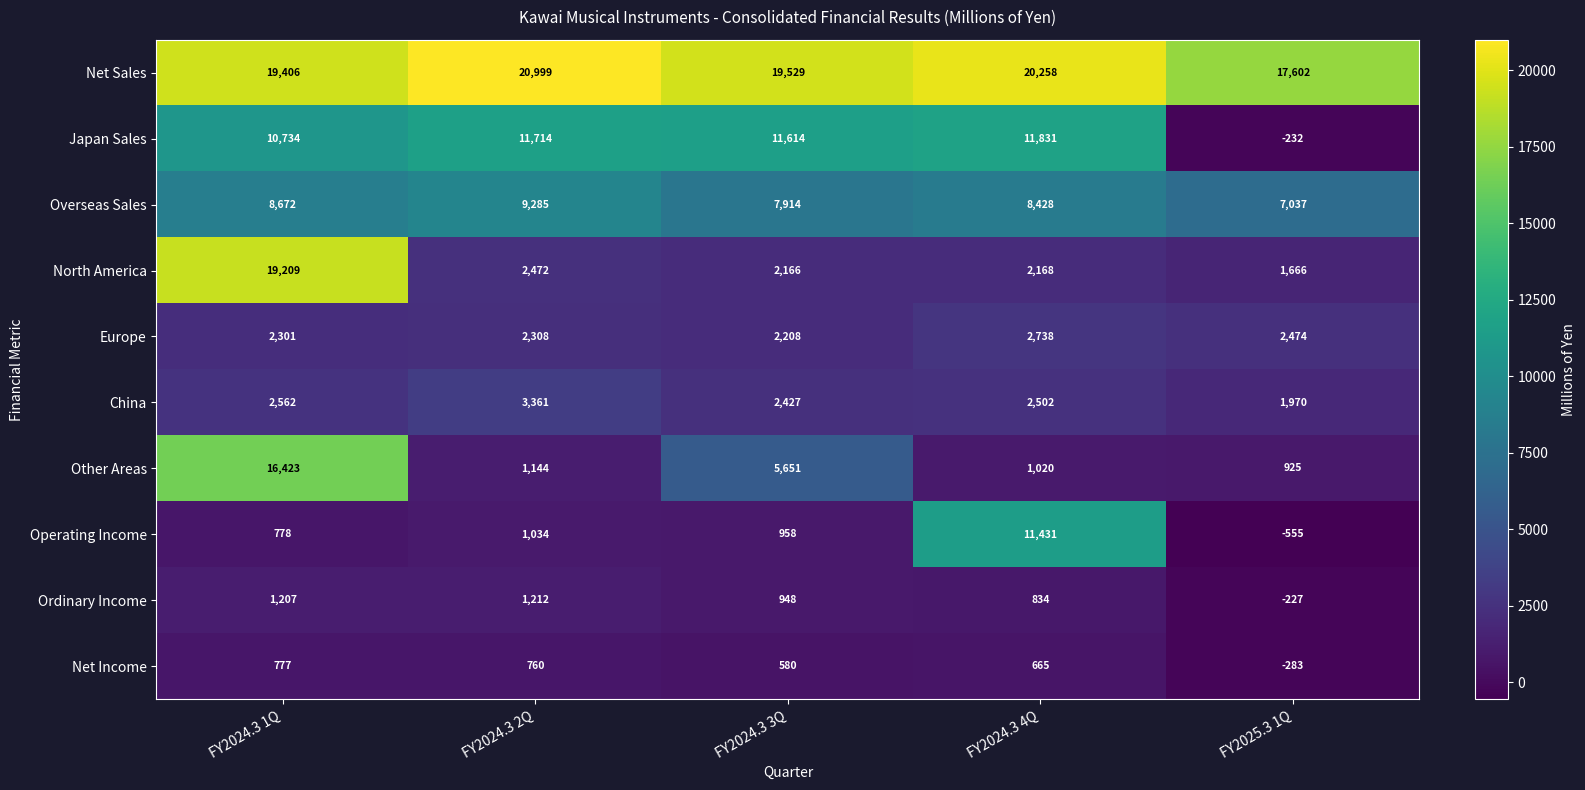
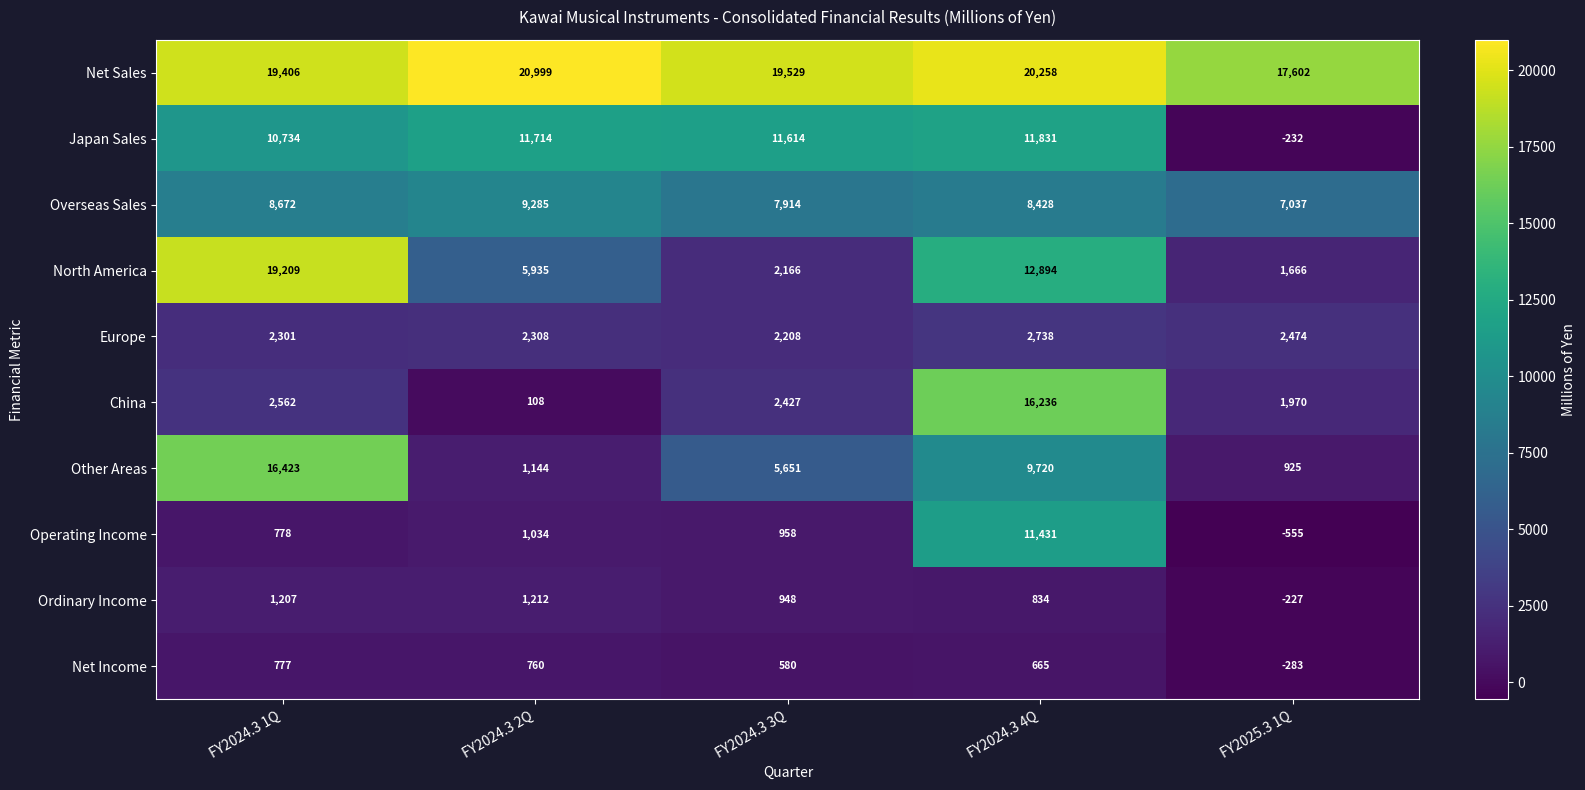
  {
    "Net Sales": {
      "FY2024.3 1Q": "19,406",
      "FY2024.3 2Q": "20,999",
      "FY2024.3 3Q": "19,529",
      "FY2024.3 4Q": "20,258",
      "FY2025.3 1Q": "17,602"
    },
    "Japan Sales": {
      "FY2024.3 1Q": "10,734",
      "FY2024.3 2Q": "11,714",
      "FY2024.3 3Q": "11,614",
      "FY2024.3 4Q": "11,831",
      "FY2025.3 1Q": "-232"
    },
    "Overseas Sales": {
      "FY2024.3 1Q": "8,672",
      "FY2024.3 2Q": "9,285",
      "FY2024.3 3Q": "7,914",
      "FY2024.3 4Q": "8,428",
      "FY2025.3 1Q": "7,037"
    },
    "North America": {
      "FY2024.3 1Q": "19,209",
-     "FY2024.3 2Q": "2,472",
+     "FY2024.3 2Q": "5,935",
      "FY2024.3 3Q": "2,166",
-     "FY2024.3 4Q": "2,168",
+     "FY2024.3 4Q": "12,894",
      "FY2025.3 1Q": "1,666"
    },
    "Europe": {
      "FY2024.3 1Q": "2,301",
      "FY2024.3 2Q": "2,308",
      "FY2024.3 3Q": "2,208",
      "FY2024.3 4Q": "2,738",
      "FY2025.3 1Q": "2,474"
    },
    "China": {
      "FY2024.3 1Q": "2,562",
-     "FY2024.3 2Q": "3,361",
+     "FY2024.3 2Q": "108",
      "FY2024.3 3Q": "2,427",
-     "FY2024.3 4Q": "2,502",
+     "FY2024.3 4Q": "16,236",
      "FY2025.3 1Q": "1,970"
    },
    "Other Areas": {
      "FY2024.3 1Q": "16,423",
      "FY2024.3 2Q": "1,144",
      "FY2024.3 3Q": "5,651",
-     "FY2024.3 4Q": "1,020",
+     "FY2024.3 4Q": "9,720",
      "FY2025.3 1Q": "925"
    },
    "Operating Income": {
      "FY2024.3 1Q": "778",
      "FY2024.3 2Q": "1,034",
      "FY2024.3 3Q": "958",
      "FY2024.3 4Q": "11,431",
      "FY2025.3 1Q": "-555"
    },
    "Ordinary Income": {
      "FY2024.3 1Q": "1,207",
      "FY2024.3 2Q": "1,212",
      "FY2024.3 3Q": "948",
      "FY2024.3 4Q": "834",
      "FY2025.3 1Q": "-227"
    },
    "Net Income": {
      "FY2024.3 1Q": "777",
      "FY2024.3 2Q": "760",
      "FY2024.3 3Q": "580",
      "FY2024.3 4Q": "665",
      "FY2025.3 1Q": "-283"
    }
  }
